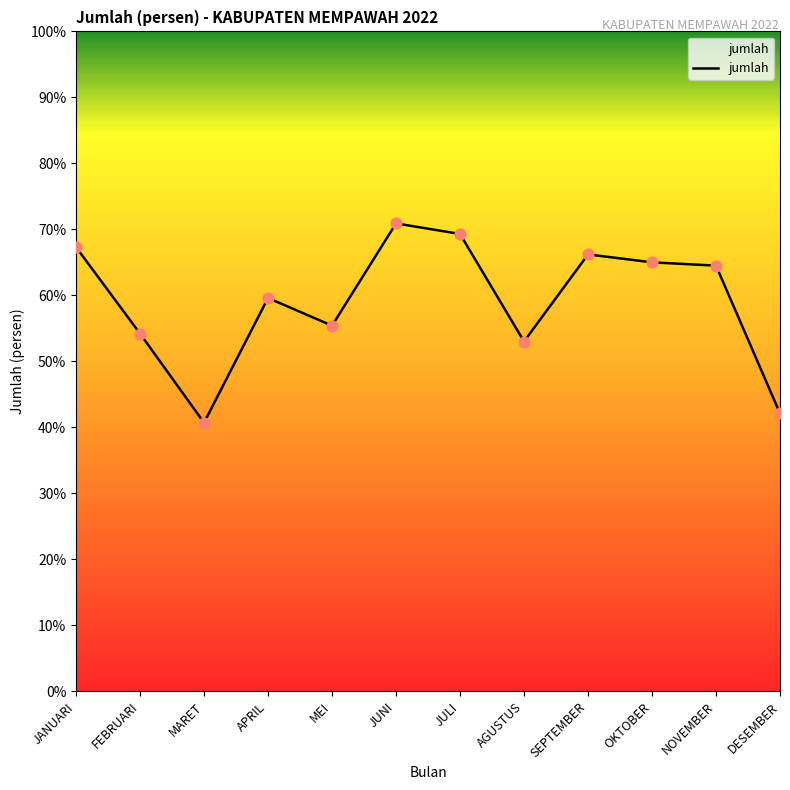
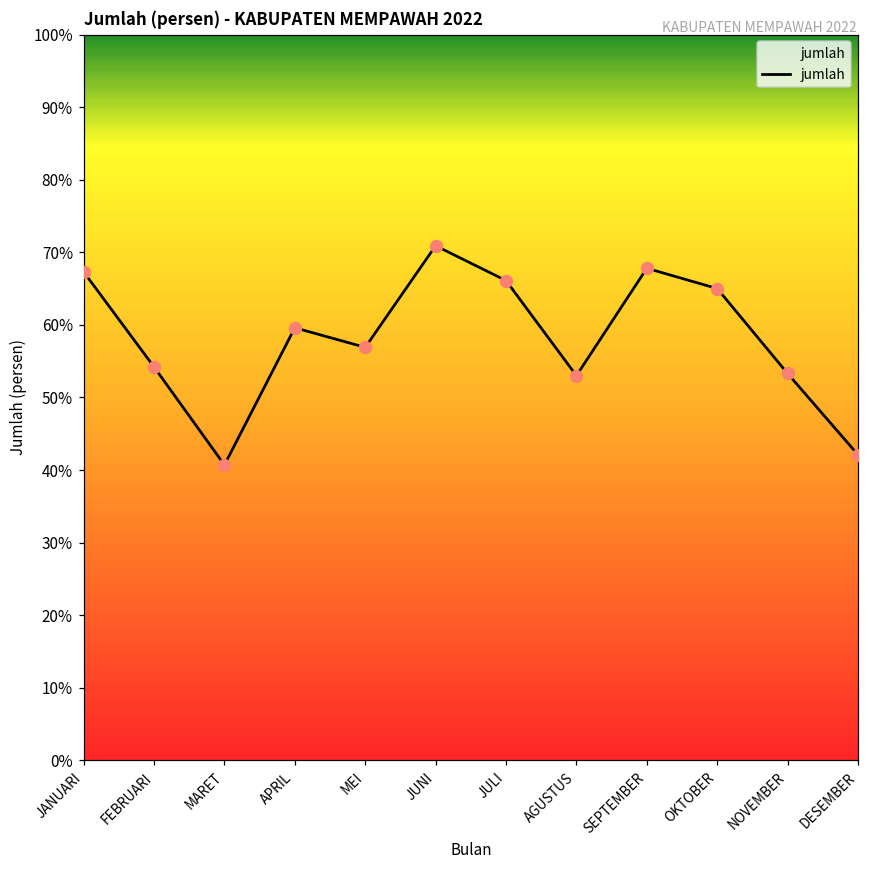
  {
    "JANUARI": "67%",
    "FEBRUARI": "54%",
    "MARET": "41%",
    "APRIL": "60%",
-   "MEI": "55%",
+   "MEI": "57%",
    "JUNI": "71%",
-   "JULI": "69%",
+   "JULI": "66%",
    "AGUSTUS": "53%",
-   "SEPTEMBER": "66%",
+   "SEPTEMBER": "68%",
    "OKTOBER": "65%",
-   "NOVEMBER": "65%",
+   "NOVEMBER": "53%",
    "DESEMBER": "42%"
  }
